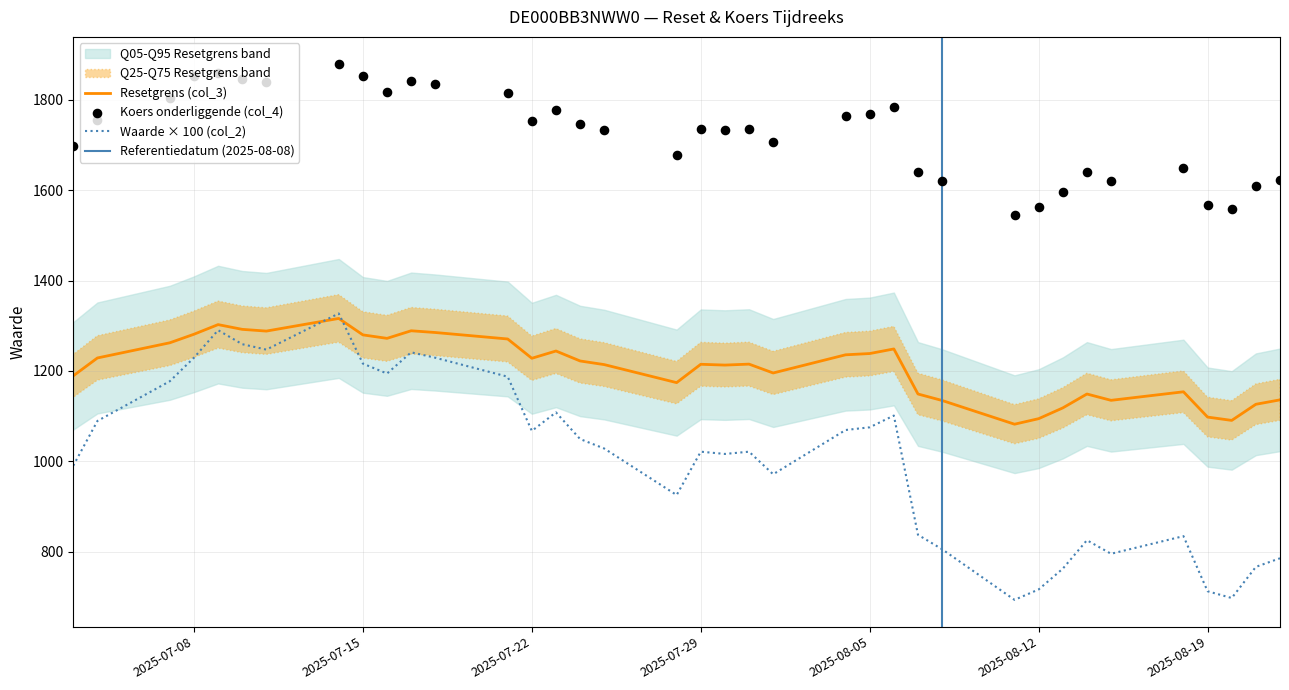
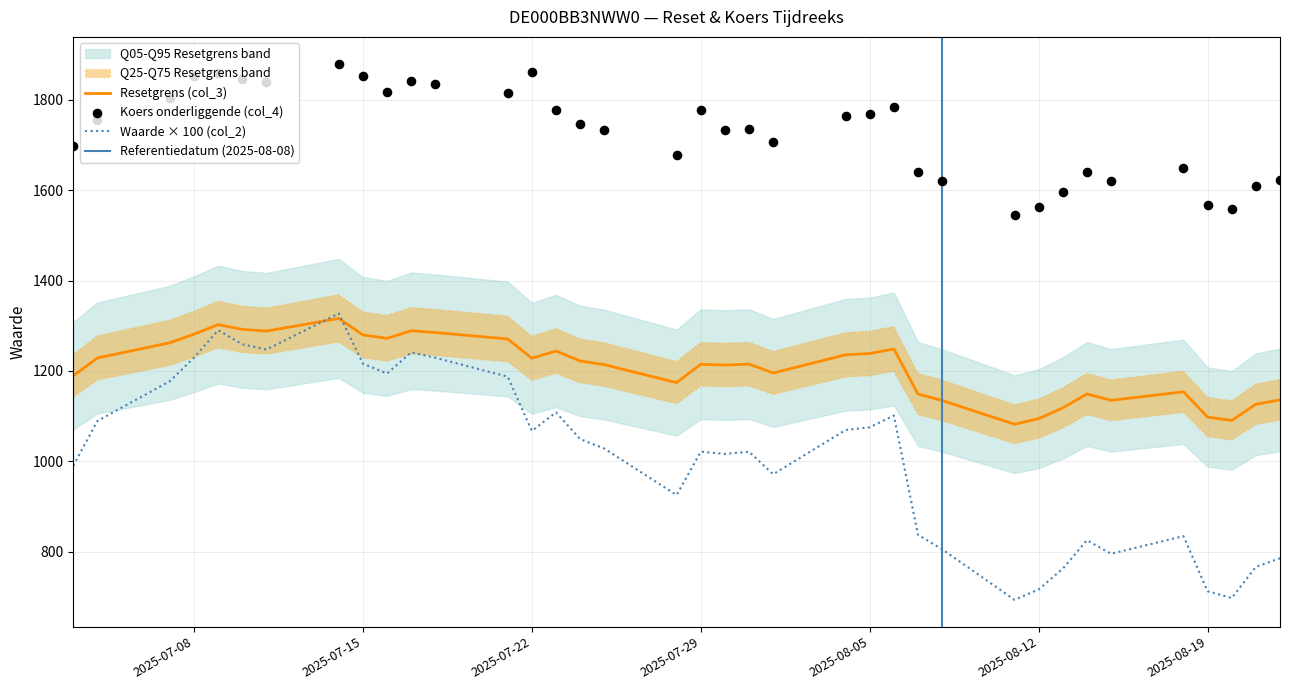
  {
    "Waarde × 100 (col_2)": {
      "2025-07-08": 1230,
      "2025-07-15": 1220,
      "2025-07-22": 1070,
      "2025-07-29": 1020,
      "2025-08-05": 1080,
      "2025-08-12": 720,
      "2025-08-19": 710
    },
    "Koers onderliggende (col_4)": {
-     "2025-07-22": 1750,
-     "2025-07-29": 1740
+     "2025-07-22": 1860,
+     "2025-07-29": 1780
    }
  }
